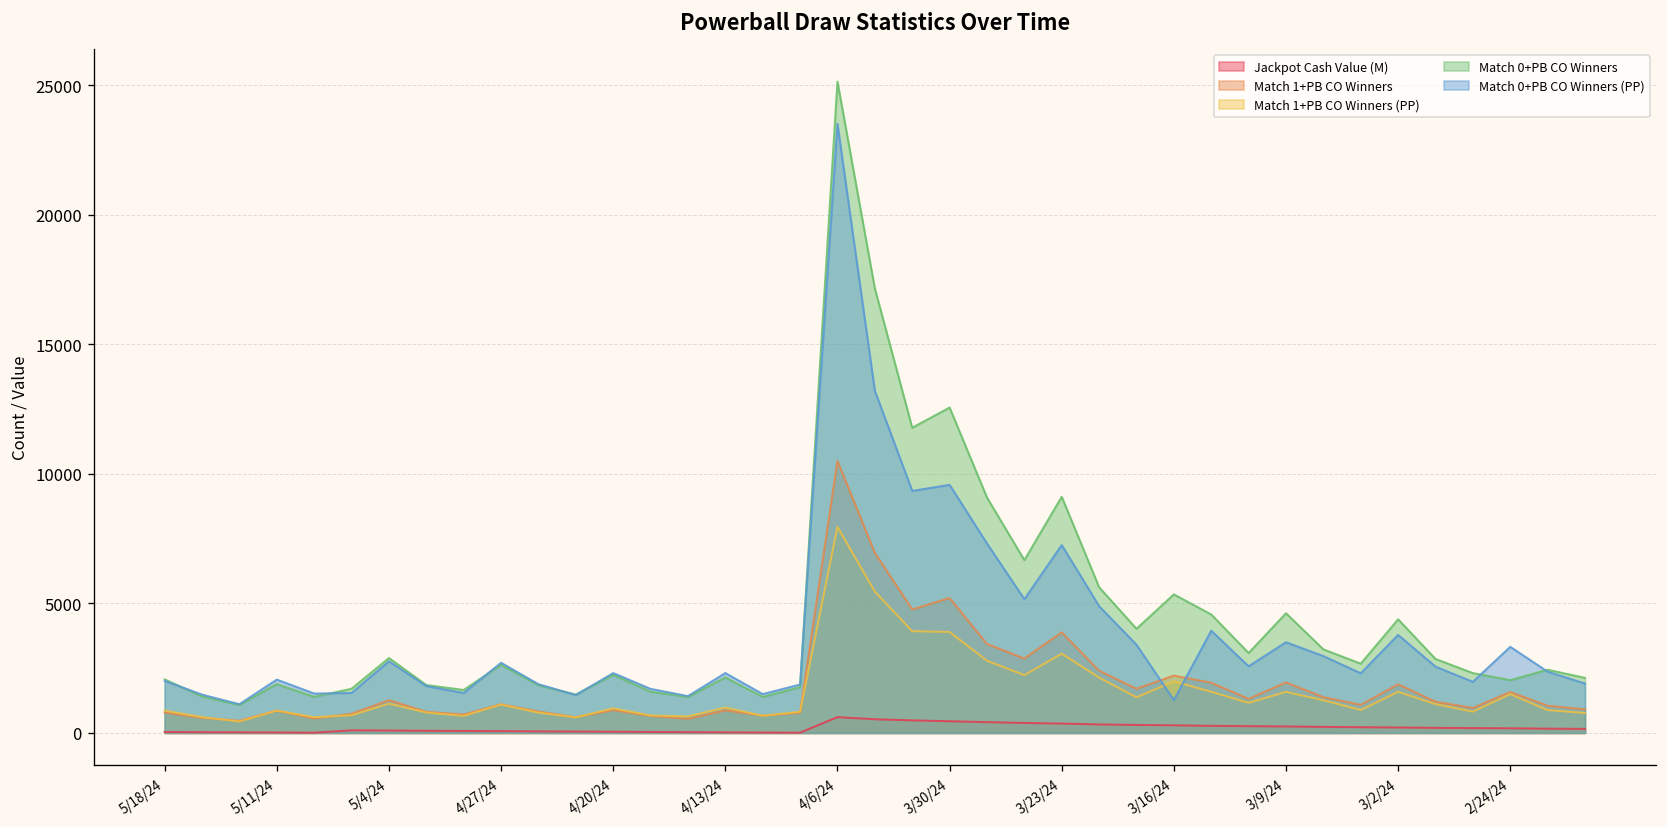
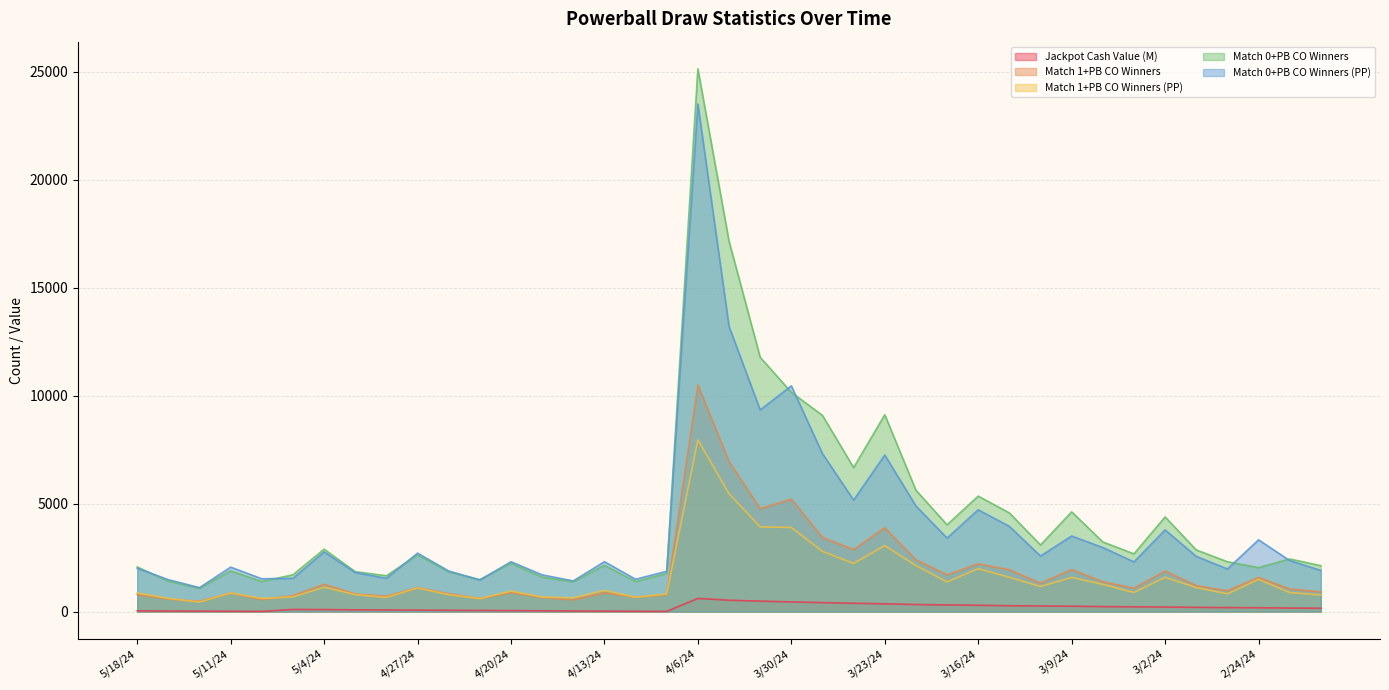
  {
    "Match 0+PB CO Winners": {
      "5/11/24": 1900,
      "5/4/24": 2900,
      "4/13/24": 2100,
      "4/6/24": 25100,
-     "3/30/24": 12600,
+     "3/30/24": 10200,
      "3/23/24": 9100,
      "3/16/24": 5300,
      "3/9/24": 4600,
      "3/2/24": 4400,
      "2/24/24": 2000
    },
    "Match 0+PB CO Winners (PP)": {
      "5/11/24": 2100,
      "5/4/24": 2800,
      "4/13/24": 2300,
      "4/6/24": 23500,
-     "3/30/24": 9600,
+     "3/30/24": 10500,
      "3/23/24": 7300,
-     "3/16/24": 1300,
+     "3/16/24": 4700,
      "3/9/24": 3500,
      "3/2/24": 3800,
      "2/24/24": 3300
    }
  }
